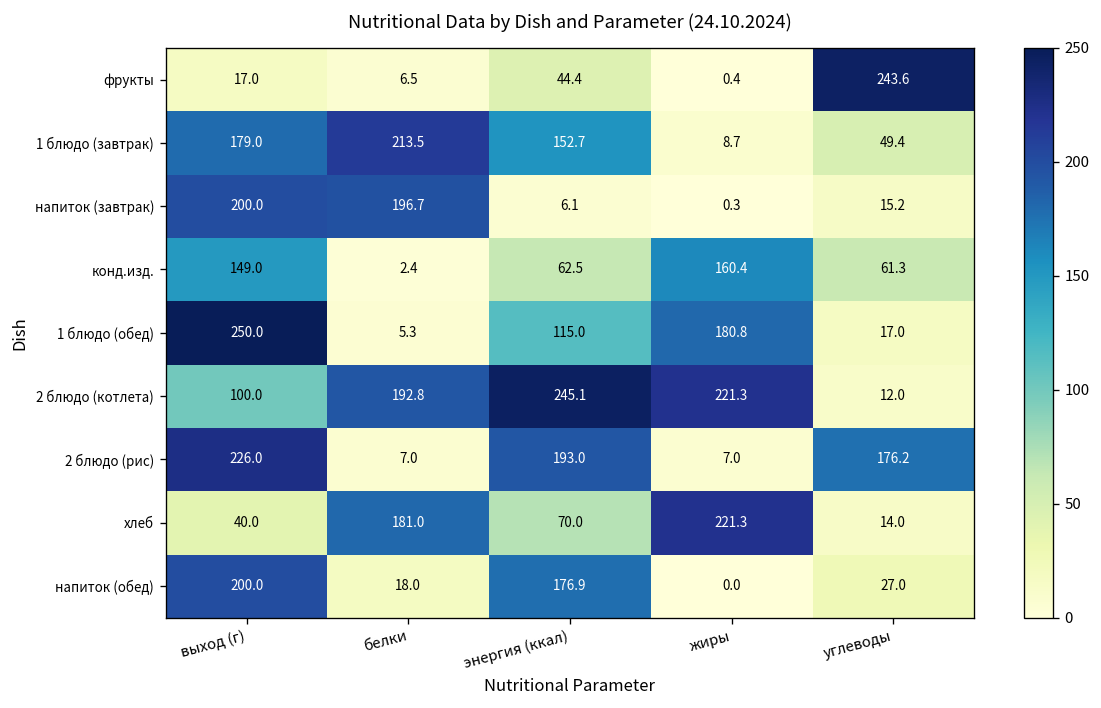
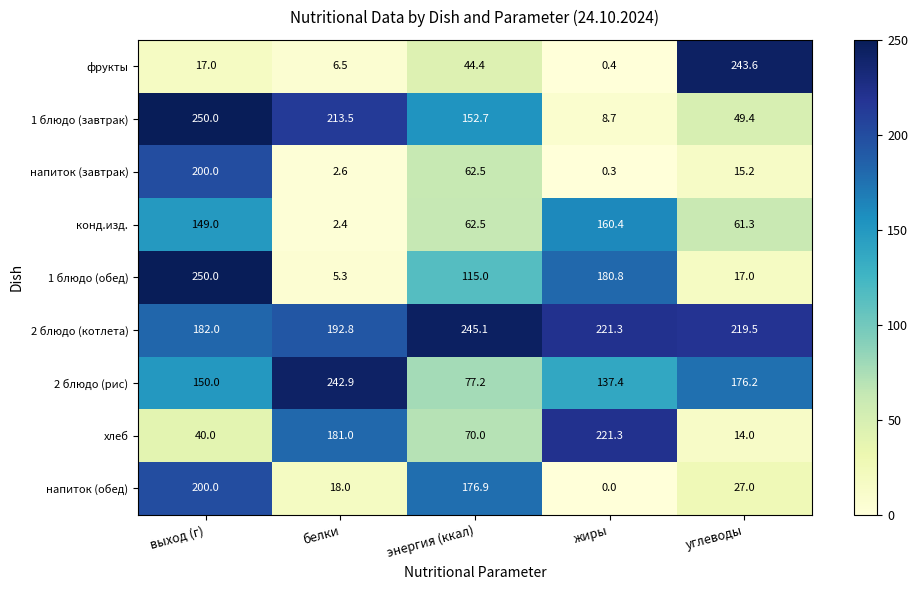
  {
    "фрукты": {
      "выход (г)": 17.0,
      "белки": 6.5,
      "энергия (ккал)": 44.4,
      "жиры": 0.4,
      "углеводы": 243.6
    },
    "1 блюдо (завтрак)": {
-     "выход (г)": 179.0,
+     "выход (г)": 250.0,
      "белки": 213.5,
      "энергия (ккал)": 152.7,
      "жиры": 8.7,
      "углеводы": 49.4
    },
    "напиток (завтрак)": {
      "выход (г)": 200.0,
-     "белки": 196.7,
-     "энергия (ккал)": 6.1,
+     "белки": 2.6,
+     "энергия (ккал)": 62.5,
      "жиры": 0.3,
      "углеводы": 15.2
    },
    "конд.изд.": {
      "выход (г)": 149.0,
      "белки": 2.4,
      "энергия (ккал)": 62.5,
      "жиры": 160.4,
      "углеводы": 61.3
    },
    "1 блюдо (обед)": {
      "выход (г)": 250.0,
      "белки": 5.3,
      "энергия (ккал)": 115.0,
      "жиры": 180.8,
      "углеводы": 17.0
    },
    "2 блюдо (котлета)": {
-     "выход (г)": 100.0,
+     "выход (г)": 182.0,
      "белки": 192.8,
      "энергия (ккал)": 245.1,
      "жиры": 221.3,
-     "углеводы": 12.0
+     "углеводы": 219.5
    },
    "2 блюдо (рис)": {
-     "выход (г)": 226.0,
-     "белки": 7.0,
-     "энергия (ккал)": 193.0,
-     "жиры": 7.0,
+     "выход (г)": 150.0,
+     "белки": 242.9,
+     "энергия (ккал)": 77.2,
+     "жиры": 137.4,
      "углеводы": 176.2
    },
    "хлеб": {
      "выход (г)": 40.0,
      "белки": 181.0,
      "энергия (ккал)": 70.0,
      "жиры": 221.3,
      "углеводы": 14.0
    },
    "напиток (обед)": {
      "выход (г)": 200.0,
      "белки": 18.0,
      "энергия (ккал)": 176.9,
      "жиры": 0.0,
      "углеводы": 27.0
    }
  }
